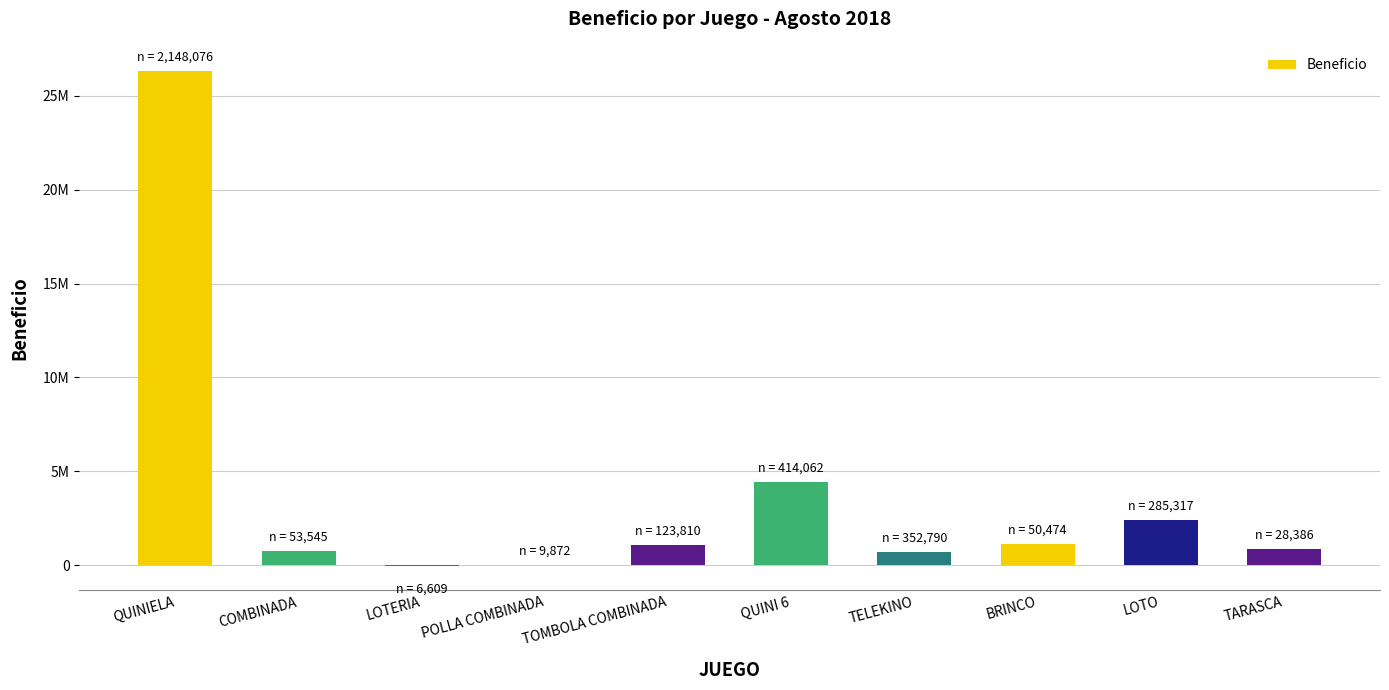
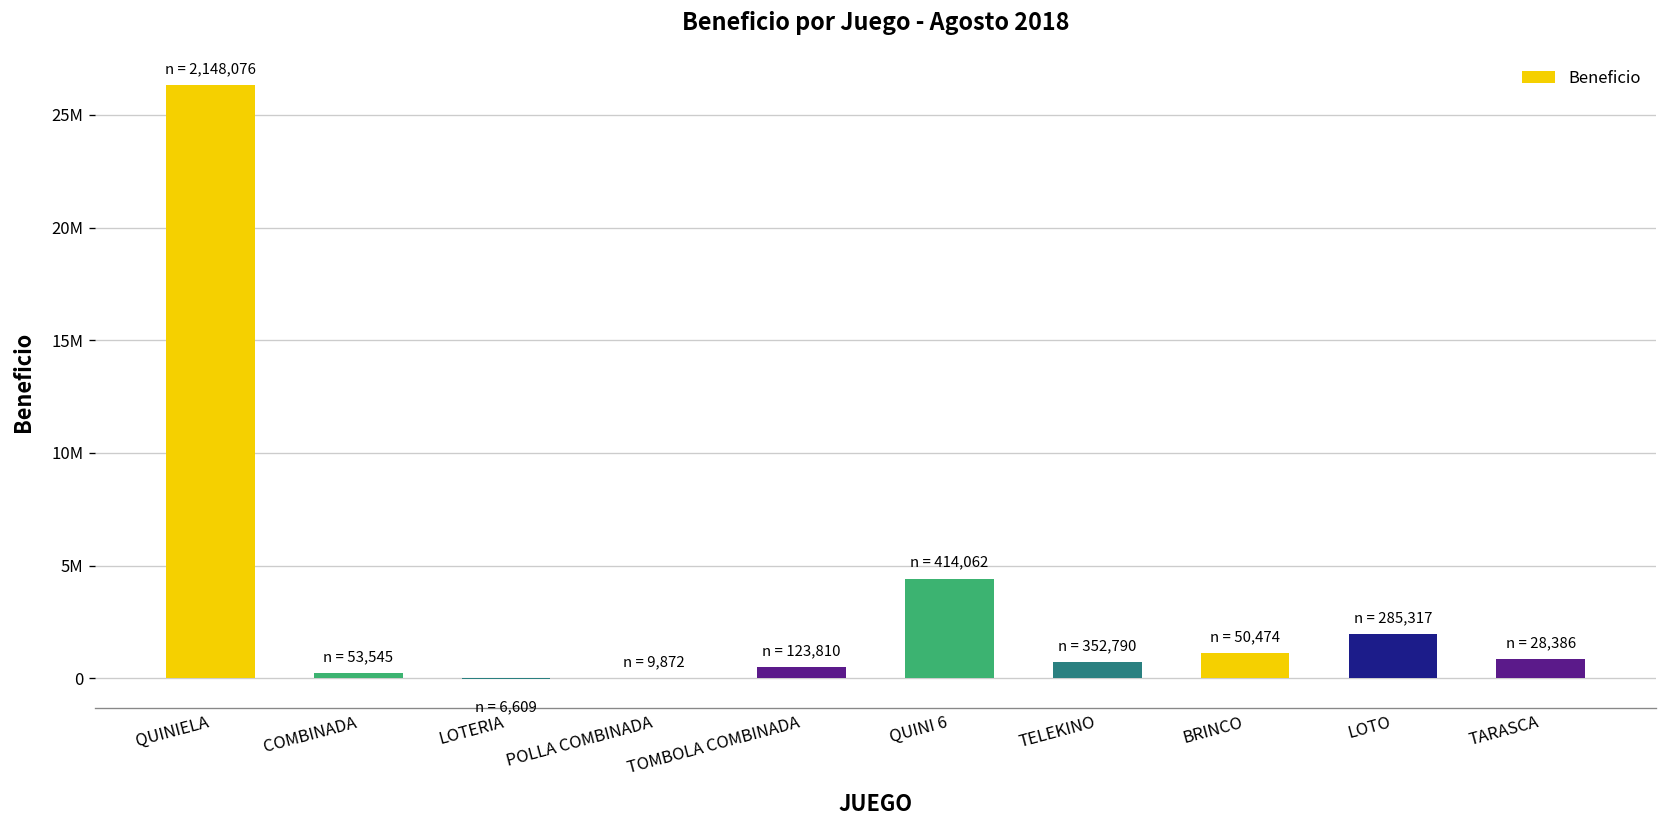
  {
-   "COMBINADA": 700000,
-   "TOMBOLA COMBINADA": 1100000,
-   "LOTO": 2400000
+   "COMBINADA": 200000,
+   "TOMBOLA COMBINADA": 500000,
+   "LOTO": 1900000
  }
